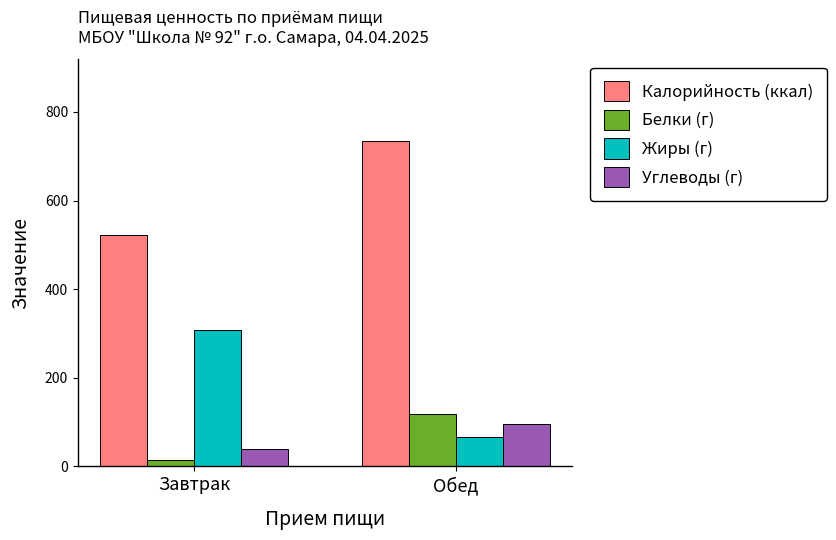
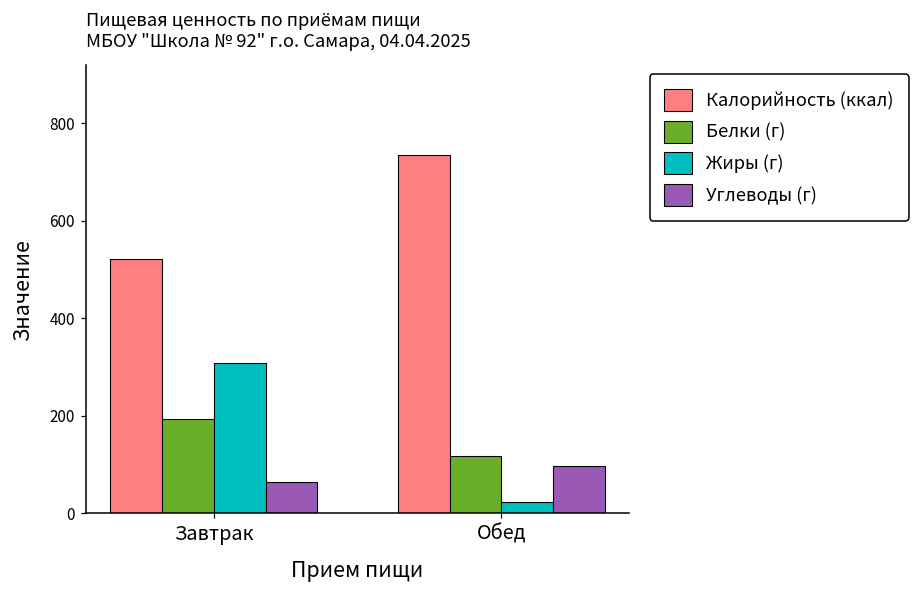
  {
    "Калорийность (ккал)": {
      "Завтрак": 520,
      "Обед": 740
    },
    "Белки (г)": {
-     "Завтрак": 20,
+     "Завтрак": 190,
      "Обед": 120
    },
    "Жиры (г)": {
      "Завтрак": 310,
-     "Обед": 70
+     "Обед": 20
    },
    "Углеводы (г)": {
-     "Завтрак": 40,
+     "Завтрак": 60,
      "Обед": 100
    }
  }
